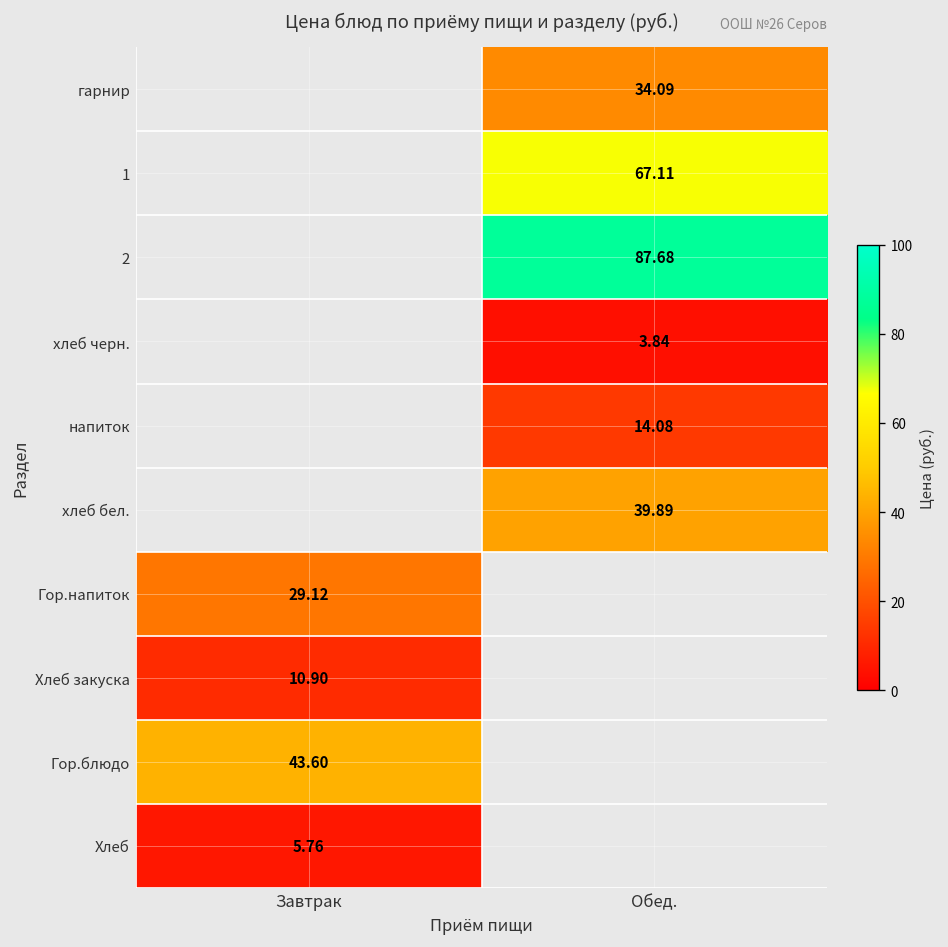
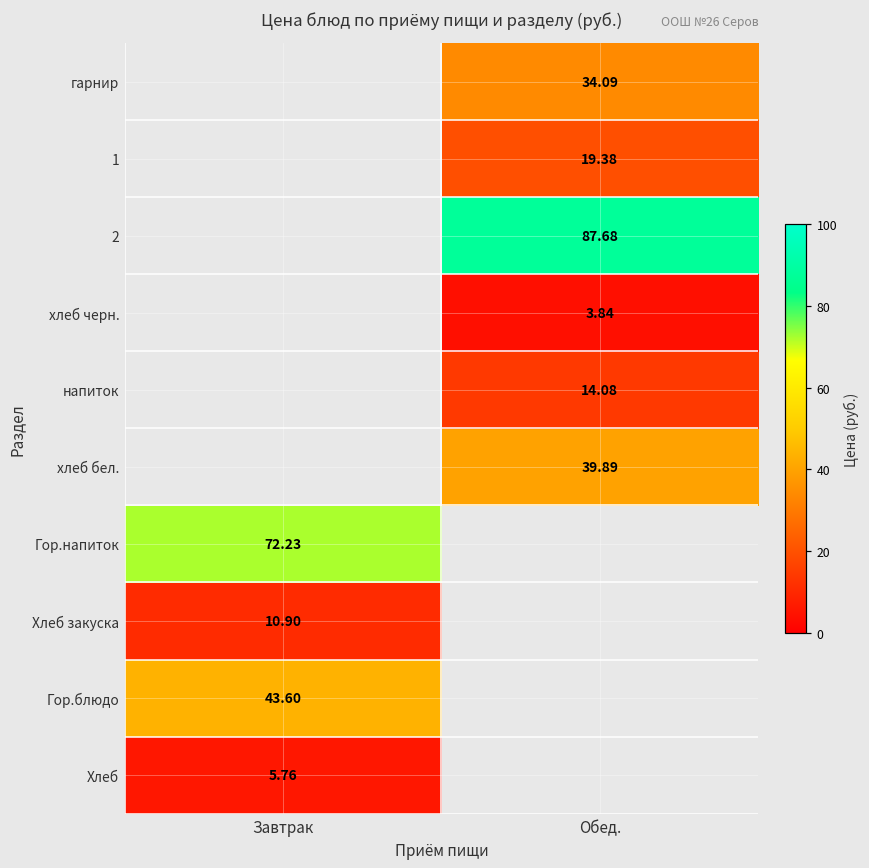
  {
    "гарнир": {
      "Обед.": 34.09
    },
    "1": {
-     "Обед.": 67.11
+     "Обед.": 19.38
    },
    "2": {
      "Обед.": 87.68
    },
    "хлеб черн.": {
      "Обед.": 3.84
    },
    "напиток": {
      "Обед.": 14.08
    },
    "хлеб бел.": {
      "Обед.": 39.89
    },
    "Гор.напиток": {
-     "Завтрак": 29.12
+     "Завтрак": 72.23
    },
    "Хлеб закуска": {
      "Завтрак": 10.90
    },
    "Гор.блюдо": {
      "Завтрак": 43.60
    },
    "Хлеб": {
      "Завтрак": 5.76
    }
  }
